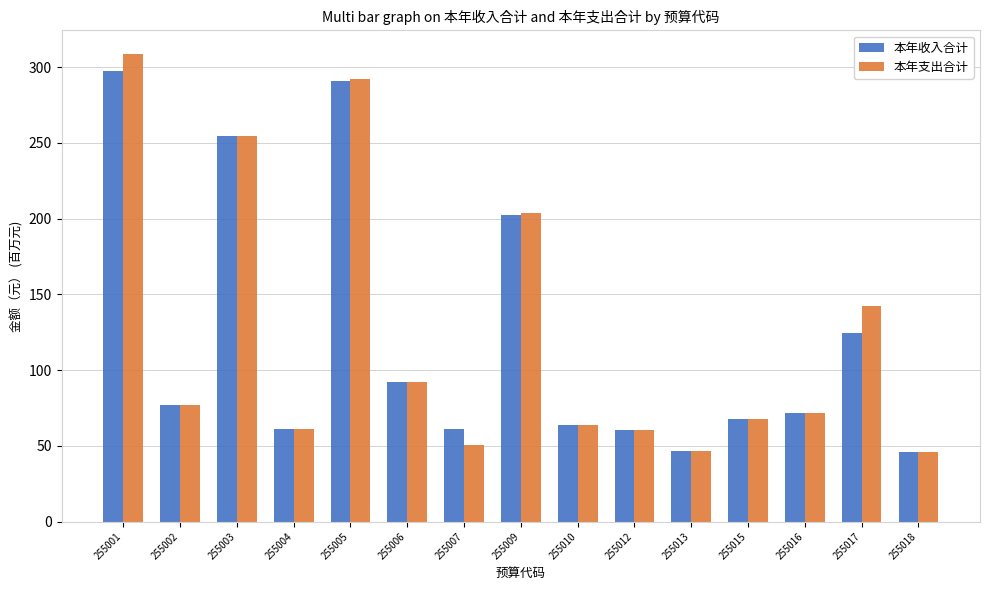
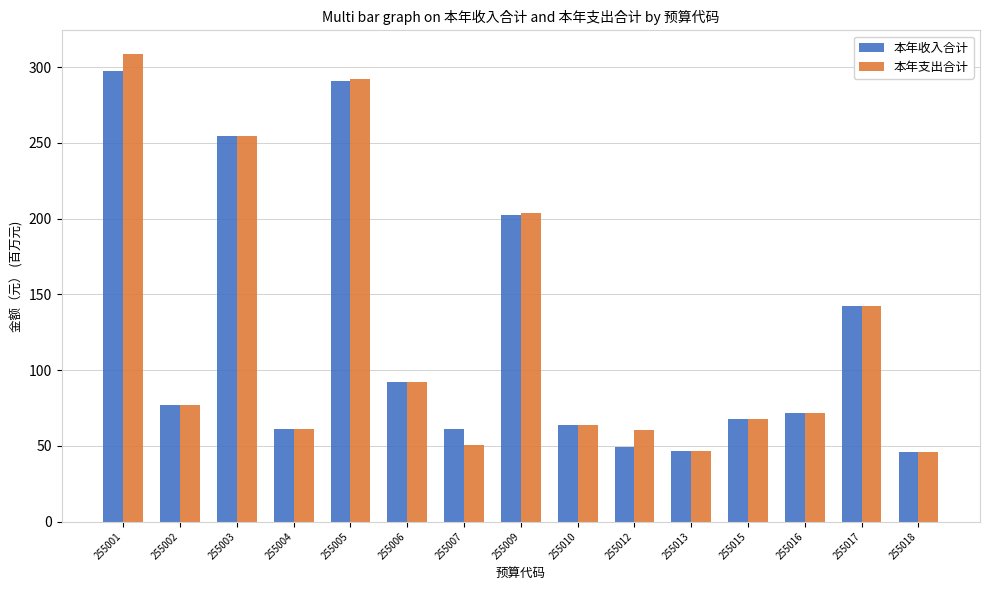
  {
    "本年收入合计": {
      "255001": 298,
      "255002": 77,
      "255003": 254,
      "255004": 61,
      "255005": 291,
      "255006": 92,
      "255007": 61,
      "255009": 202,
      "255010": 64,
-     "255012": 61,
+     "255012": 49,
      "255013": 46,
      "255015": 67,
      "255016": 72,
-     "255017": 125,
+     "255017": 142,
      "255018": 46
    },
    "本年支出合计": {
      "255001": 309,
      "255002": 77,
      "255003": 254,
      "255004": 61,
      "255005": 292,
      "255006": 92,
      "255007": 51,
      "255009": 204,
      "255010": 64,
      "255012": 61,
      "255013": 46,
      "255015": 67,
      "255016": 72,
      "255017": 142,
      "255018": 46
    }
  }
